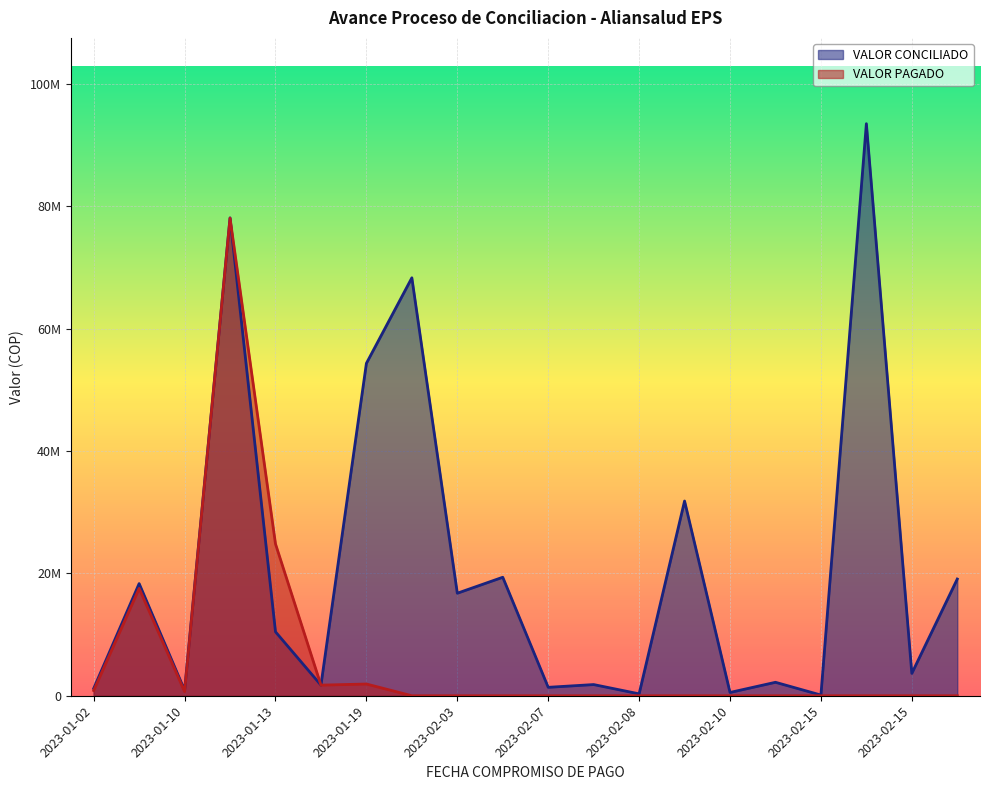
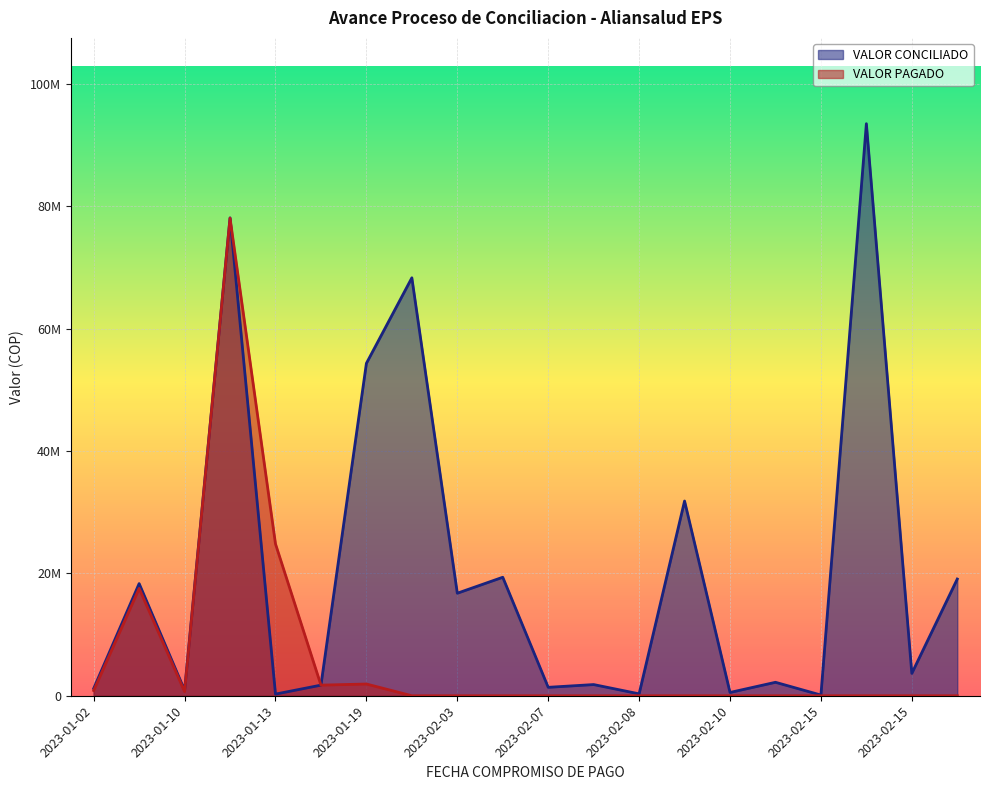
  {
    "VALOR CONCILIADO": {
-     "2023-01-13": 10000000,
+     "2023-01-13": 0,
      "2023-01-19": 54000000,
      "2023-02-03": 17000000,
      "2023-02-10": 1000000
    },
    "VALOR PAGADO": {
      "2023-01-13": 25000000,
      "2023-01-19": 2000000,
      "2023-02-03": 0,
      "2023-02-10": 0
    }
  }
